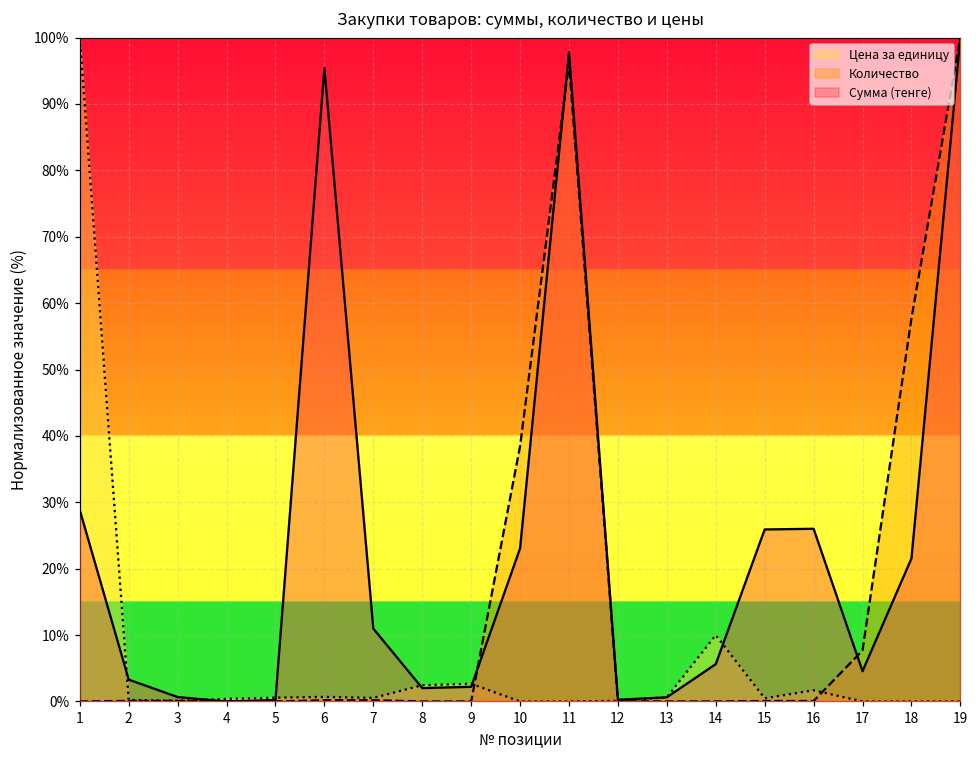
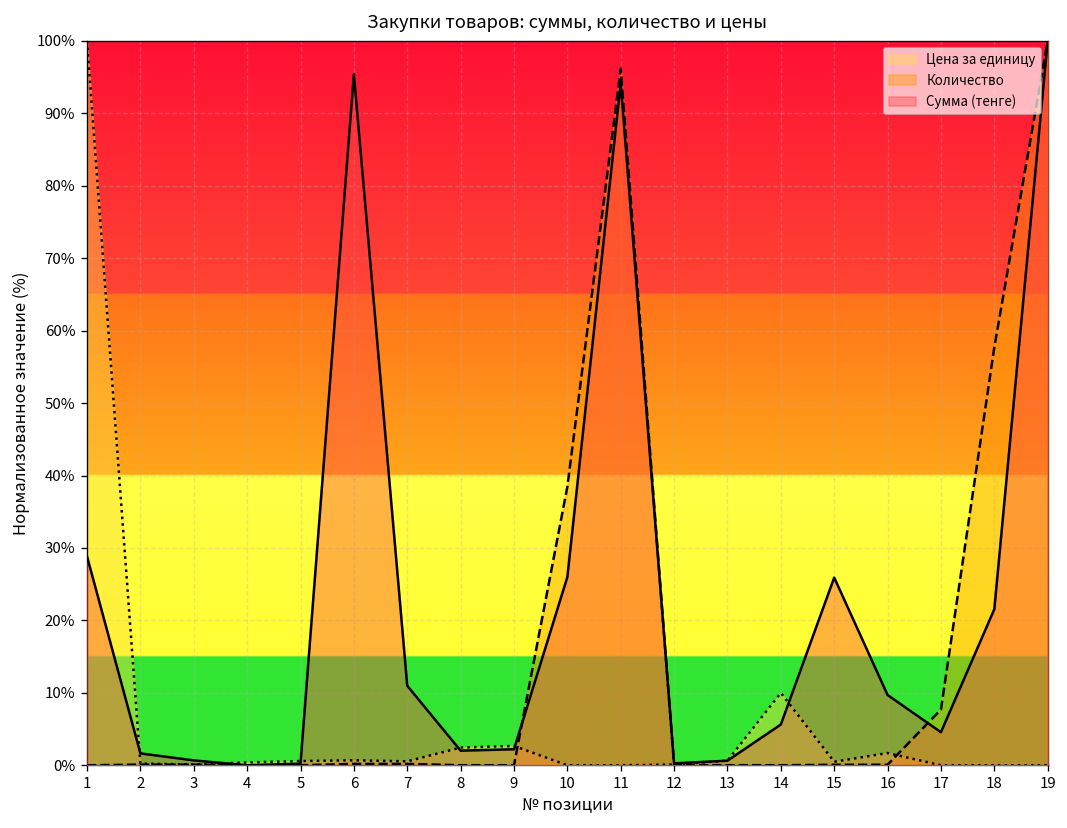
  {
    "Сумма (тенге)": {
      "1": "29%",
-     "2": "3%",
+     "2": "2%",
      "3": "1%",
      "6": "95%",
      "7": "11%",
      "8": "2%",
      "9": "2%",
-     "10": "23%",
-     "11": "98%",
+     "10": "26%",
+     "11": "94%",
      "14": "6%",
      "15": "26%",
-     "16": "26%",
+     "16": "10%",
      "17": "5%",
      "18": "22%"
    }
  }
